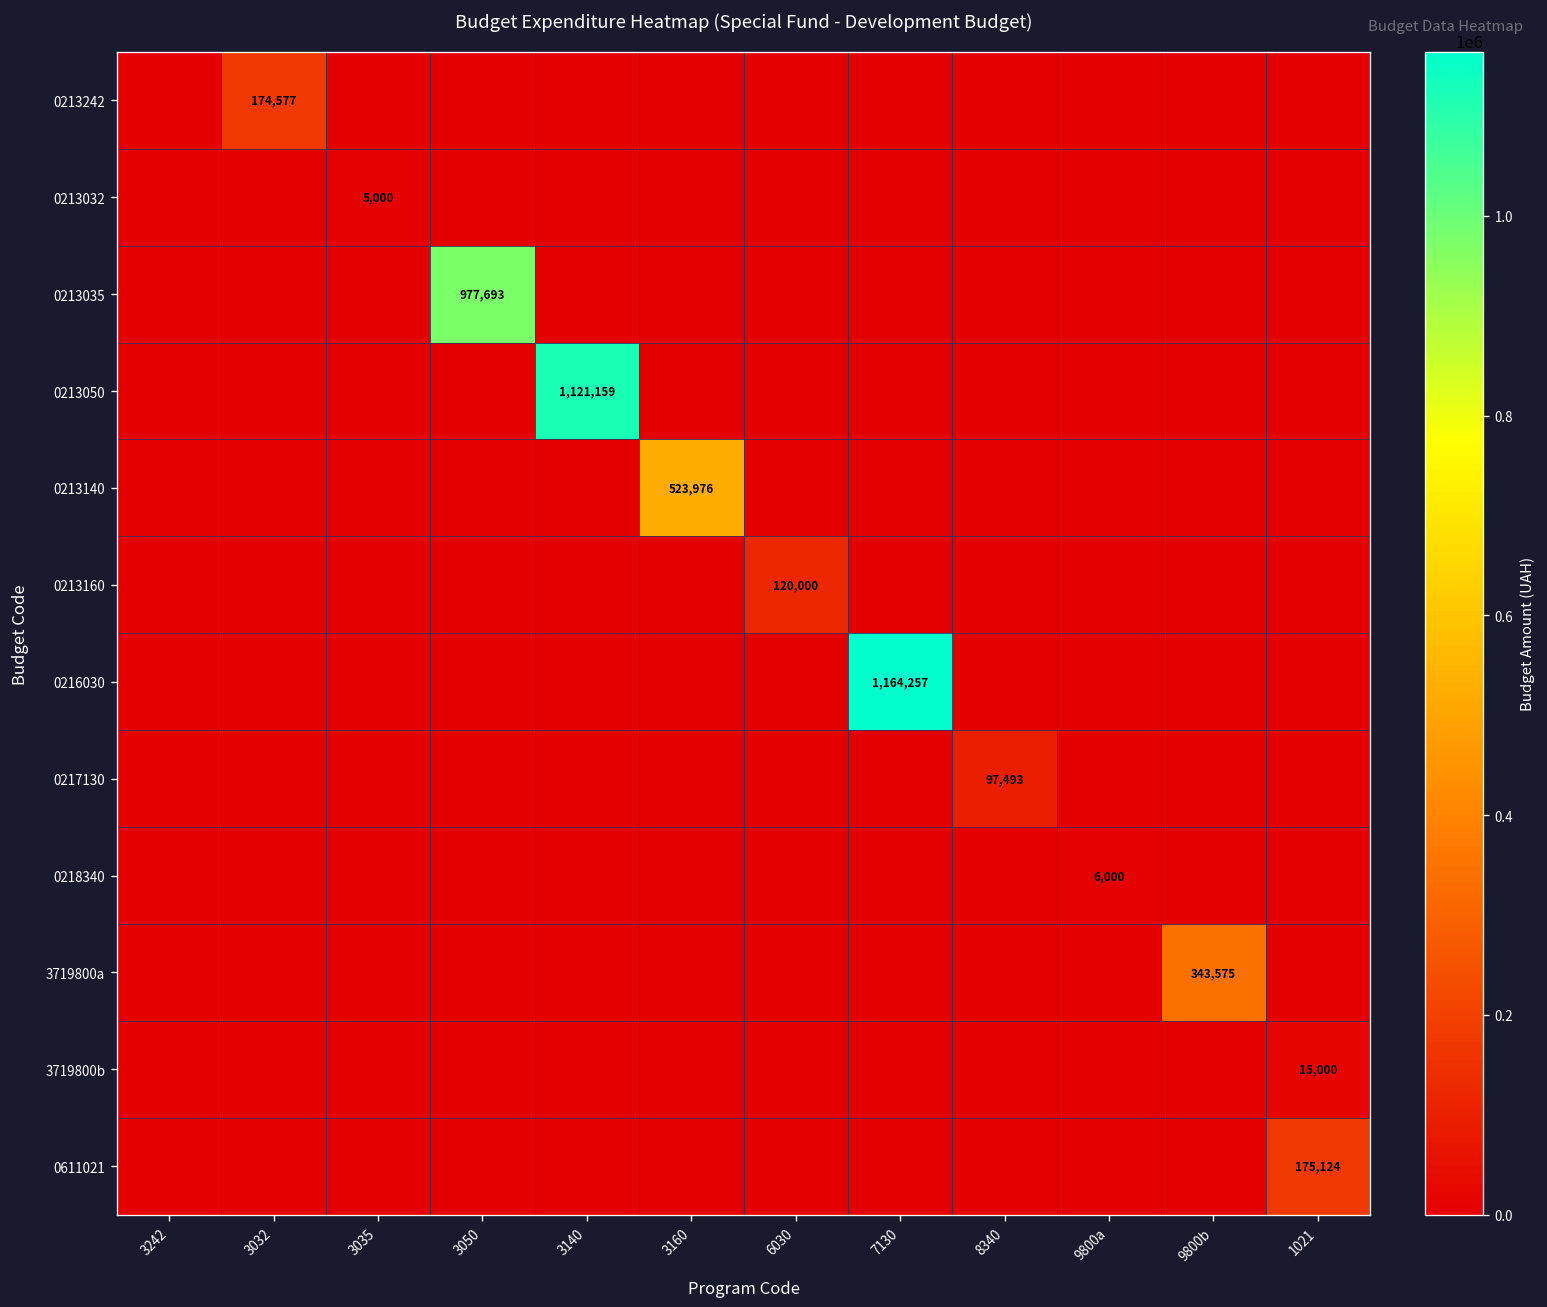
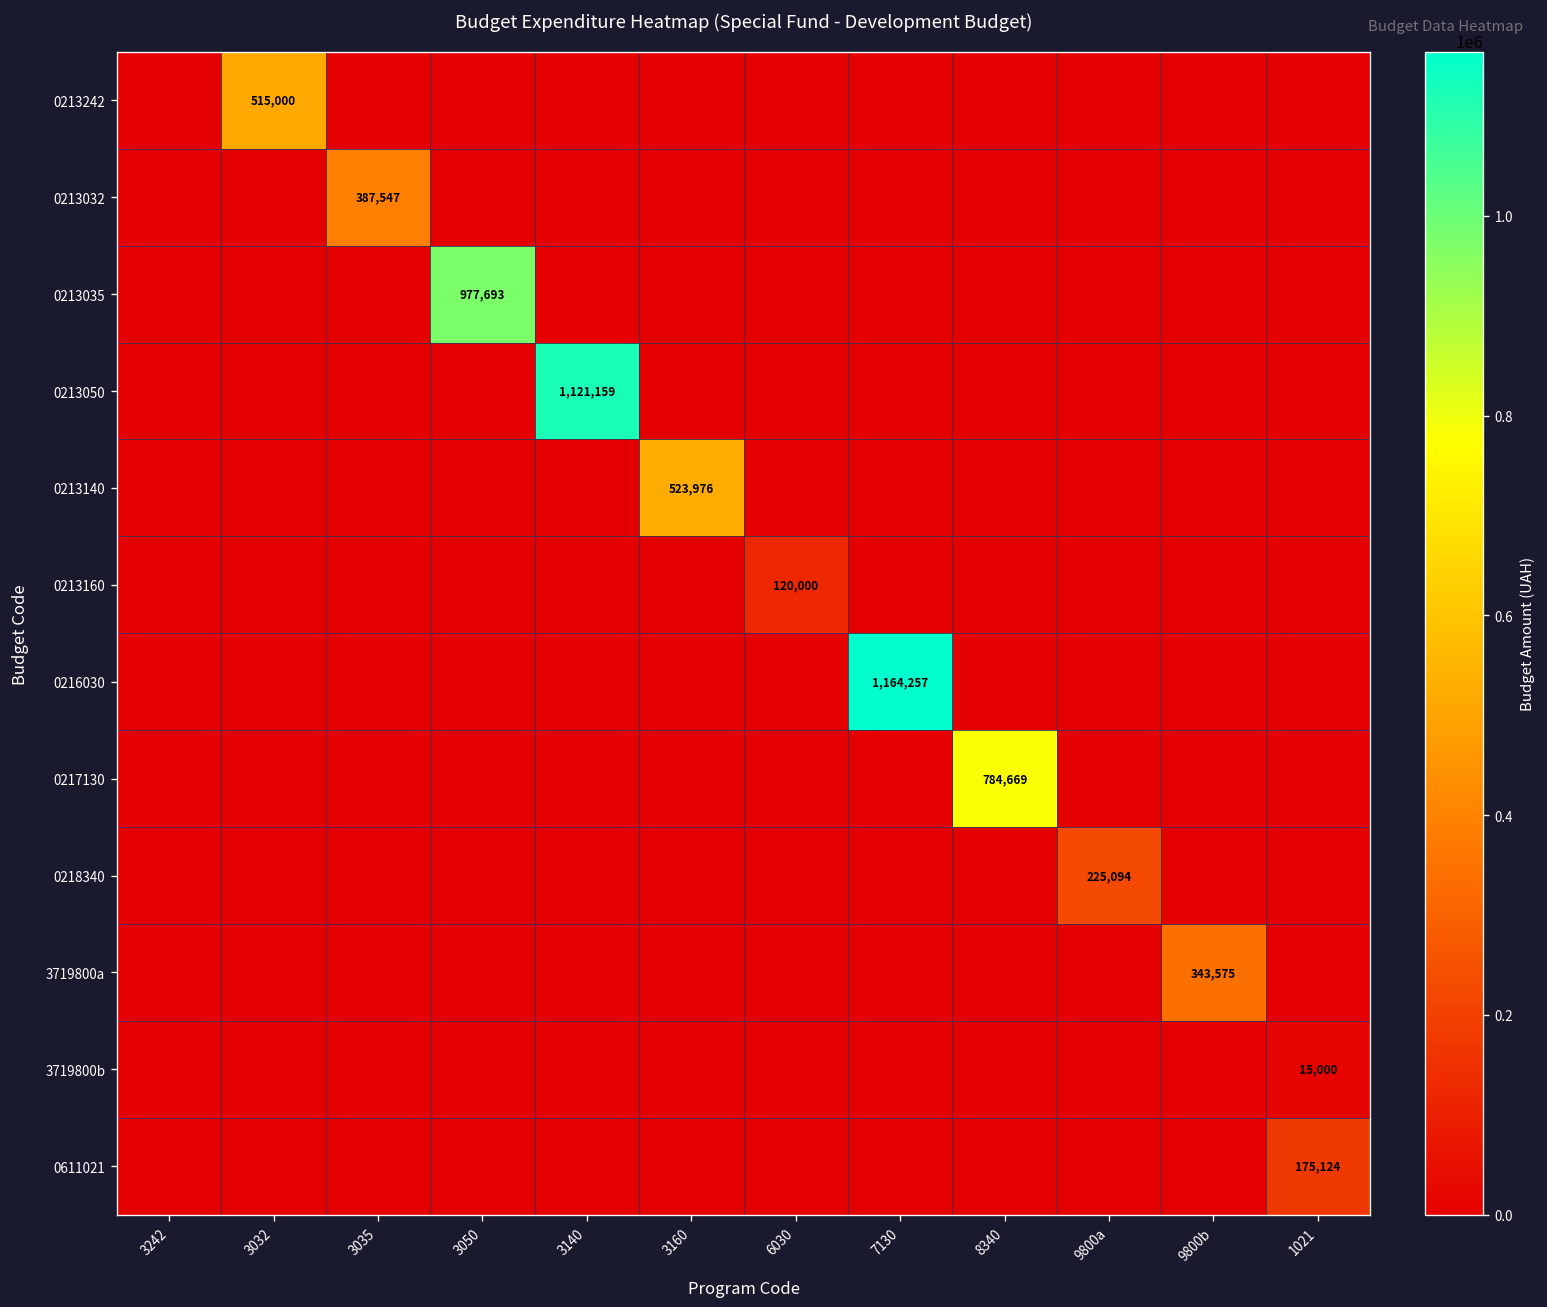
  {
    "0213242": {
-     "3032": "174,577"
+     "3032": "515,000"
    },
    "0213032": {
-     "3035": "5,000"
+     "3035": "387,547"
    },
    "0213035": {
      "3050": "977,693"
    },
    "0213050": {
      "3140": "1,121,159"
    },
    "0213140": {
      "3160": "523,976"
    },
    "0213160": {
      "6030": "120,000"
    },
    "0216030": {
      "7130": "1,164,257"
    },
    "0217130": {
-     "8340": "97,493"
+     "8340": "784,669"
    },
    "0218340": {
-     "9800a": "6,000"
+     "9800a": "225,094"
    },
    "3719800a": {
      "9800b": "343,575"
    },
    "3719800b": {
      "1021": "15,000"
    },
    "0611021": {
      "1021": "175,124"
    }
  }
